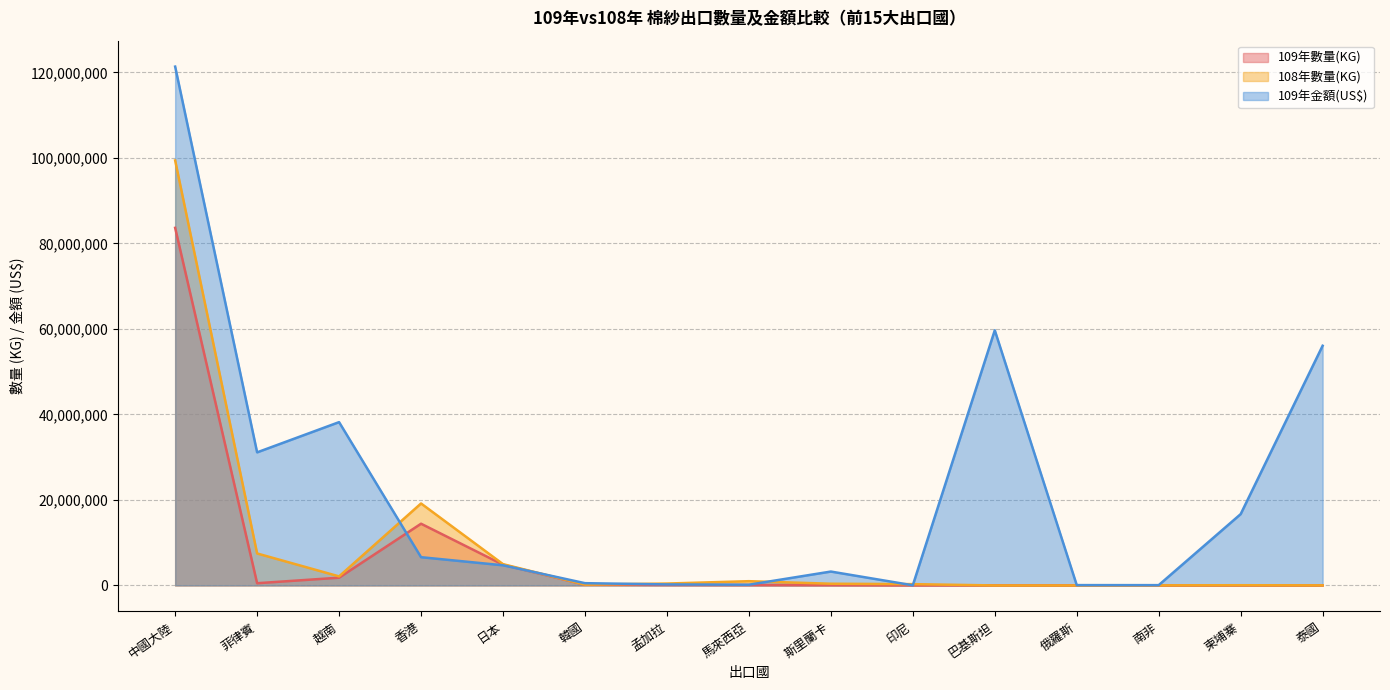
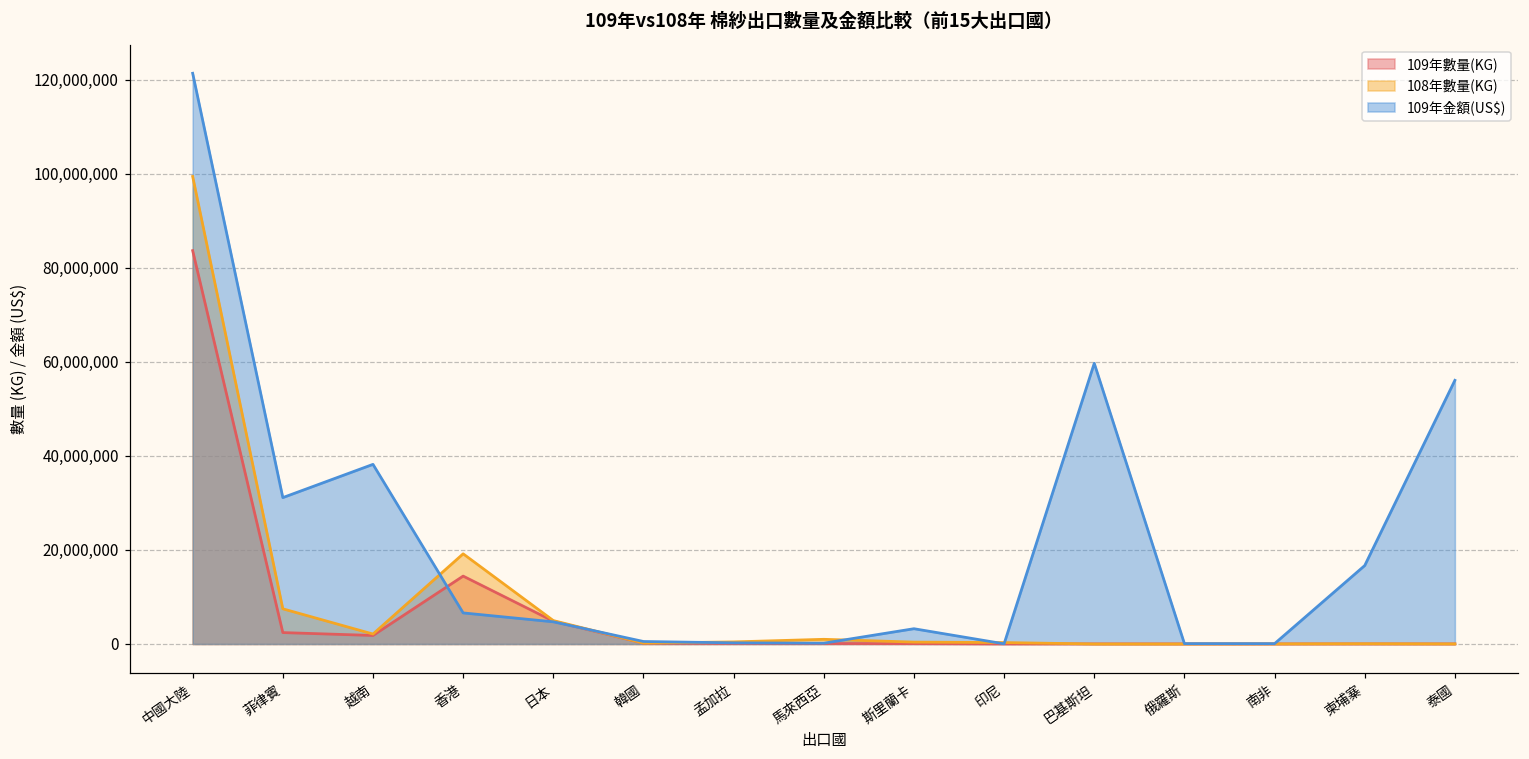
  {
    "109年數量(KG)": {
      "中國大陸": "84,000,000",
-     "菲律賓": "1,000,000",
+     "菲律賓": "2,000,000",
      "香港": "14,000,000"
    },
    "108年數量(KG)": {
      "中國大陸": "99,000,000",
      "菲律賓": "7,000,000",
      "香港": "19,000,000",
      "馬來西亞": "1,000,000"
    },
    "109年金額(US$)": {
      "中國大陸": "121,000,000",
      "菲律賓": "31,000,000",
      "越南": "38,000,000",
      "香港": "7,000,000",
      "斯里蘭卡": "3,000,000",
      "巴基斯坦": "60,000,000",
      "柬埔寨": "17,000,000",
      "泰國": "56,000,000"
    }
  }
